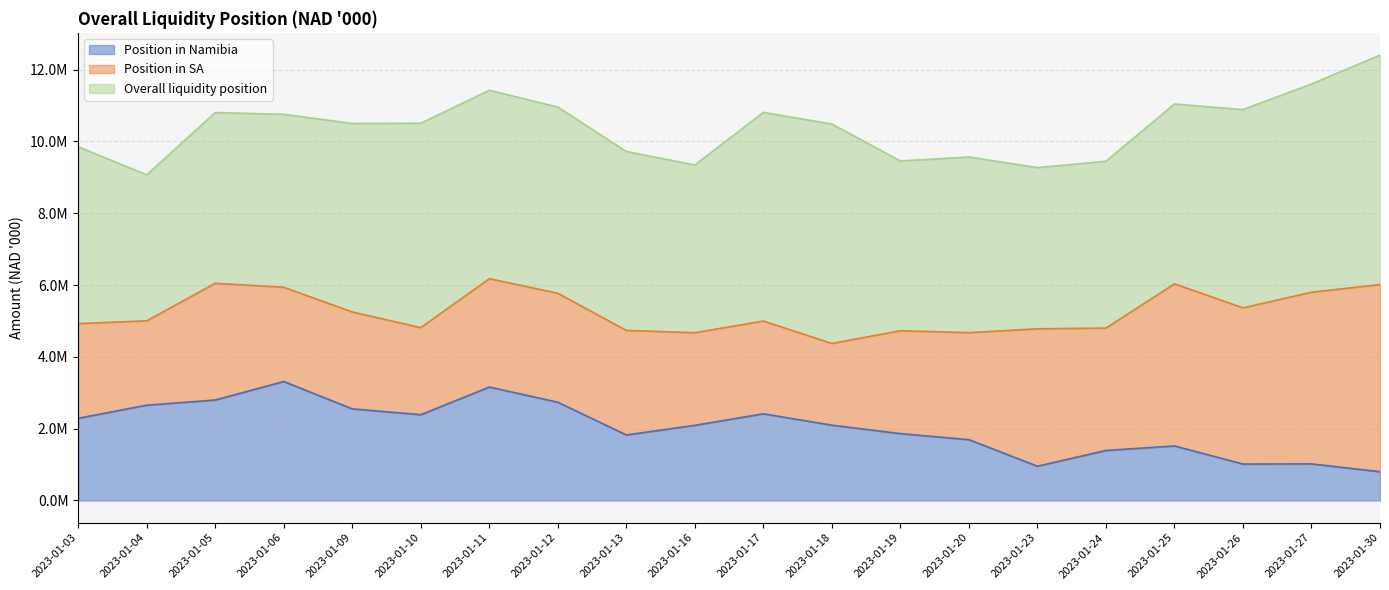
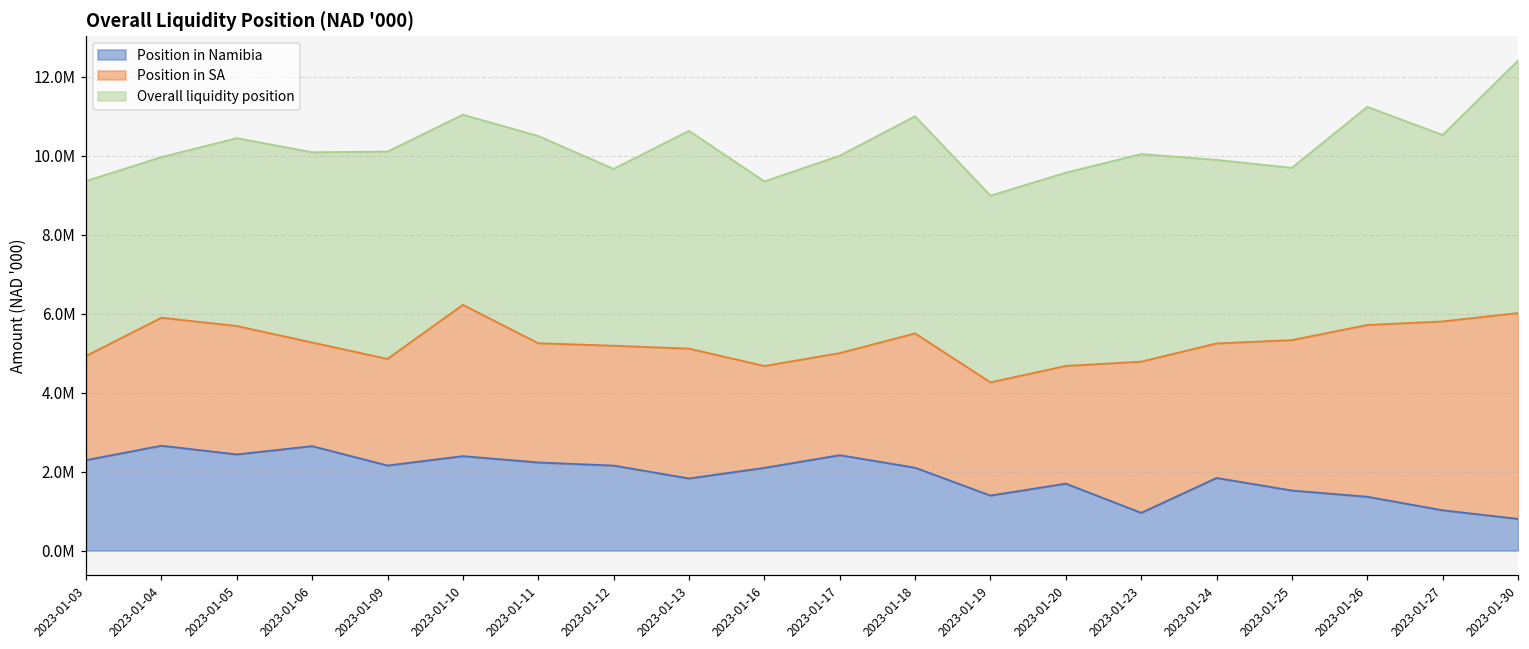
  {
    "Position in Namibia": {
      "2023-01-03": 2300000,
      "2023-01-04": 2700000,
-     "2023-01-05": 2800000,
-     "2023-01-06": 3300000,
-     "2023-01-09": 2600000,
+     "2023-01-05": 2400000,
+     "2023-01-06": 2600000,
+     "2023-01-09": 2200000,
      "2023-01-10": 2400000,
-     "2023-01-11": 3200000,
-     "2023-01-12": 2700000,
+     "2023-01-11": 2200000,
+     "2023-01-12": 2200000,
      "2023-01-13": 1800000,
      "2023-01-16": 2100000,
      "2023-01-17": 2400000,
      "2023-01-18": 2100000,
-     "2023-01-19": 1900000,
+     "2023-01-19": 1400000,
      "2023-01-20": 1700000,
      "2023-01-23": 1000000,
-     "2023-01-24": 1400000,
+     "2023-01-24": 1800000,
      "2023-01-25": 1500000,
-     "2023-01-26": 1000000,
+     "2023-01-26": 1400000,
      "2023-01-27": 1000000,
      "2023-01-30": 800000
    },
    "Position in SA": {
      "2023-01-03": 2600000,
-     "2023-01-04": 2300000,
+     "2023-01-04": 3200000,
      "2023-01-05": 3300000,
      "2023-01-06": 2600000,
      "2023-01-09": 2700000,
-     "2023-01-10": 2400000,
+     "2023-01-10": 3800000,
      "2023-01-11": 3000000,
      "2023-01-12": 3000000,
-     "2023-01-13": 2900000,
+     "2023-01-13": 3300000,
      "2023-01-16": 2600000,
      "2023-01-17": 2600000,
-     "2023-01-18": 2300000,
+     "2023-01-18": 3400000,
      "2023-01-19": 2900000,
      "2023-01-20": 3000000,
      "2023-01-23": 3800000,
      "2023-01-24": 3400000,
-     "2023-01-25": 4500000,
+     "2023-01-25": 3800000,
      "2023-01-26": 4300000,
      "2023-01-27": 4800000,
      "2023-01-30": 5200000
    },
    "Overall liquidity position": {
-     "2023-01-03": 4900000,
+     "2023-01-03": 4400000,
      "2023-01-04": 4100000,
      "2023-01-05": 4800000,
      "2023-01-06": 4800000,
      "2023-01-09": 5200000,
-     "2023-01-10": 5700000,
+     "2023-01-10": 4800000,
      "2023-01-11": 5200000,
-     "2023-01-12": 5200000,
-     "2023-01-13": 5000000,
+     "2023-01-12": 4500000,
+     "2023-01-13": 5500000,
      "2023-01-16": 4700000,
-     "2023-01-17": 5800000,
-     "2023-01-18": 6100000,
+     "2023-01-17": 5000000,
+     "2023-01-18": 5500000,
      "2023-01-19": 4700000,
      "2023-01-20": 4900000,
-     "2023-01-23": 4500000,
+     "2023-01-23": 5300000,
      "2023-01-24": 4600000,
-     "2023-01-25": 5000000,
+     "2023-01-25": 4400000,
      "2023-01-26": 5500000,
-     "2023-01-27": 5800000,
+     "2023-01-27": 4700000,
      "2023-01-30": 6400000
    }
  }
